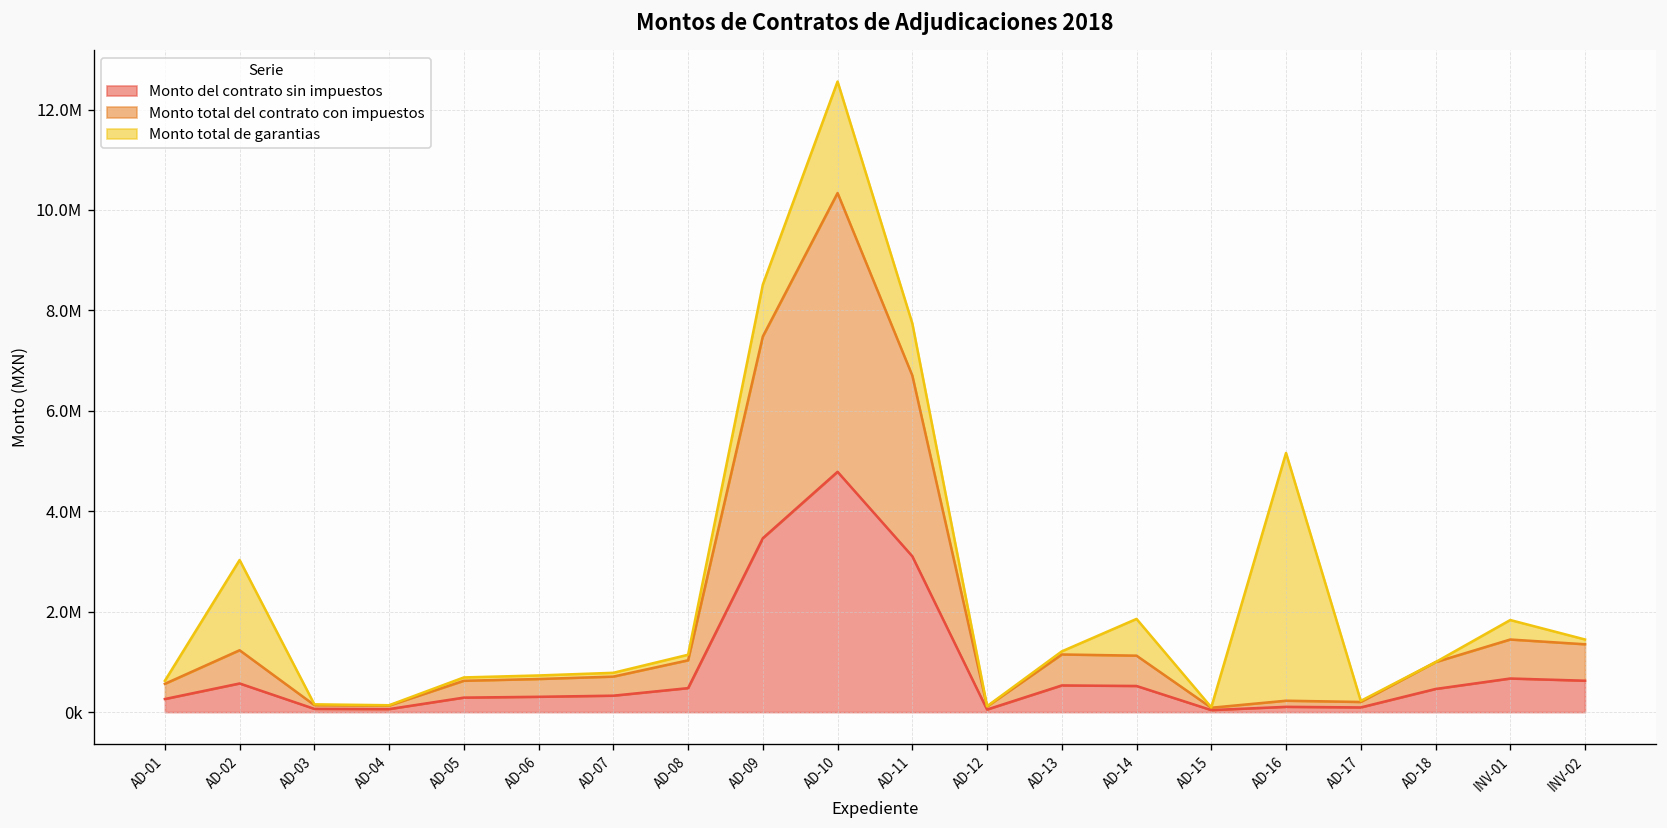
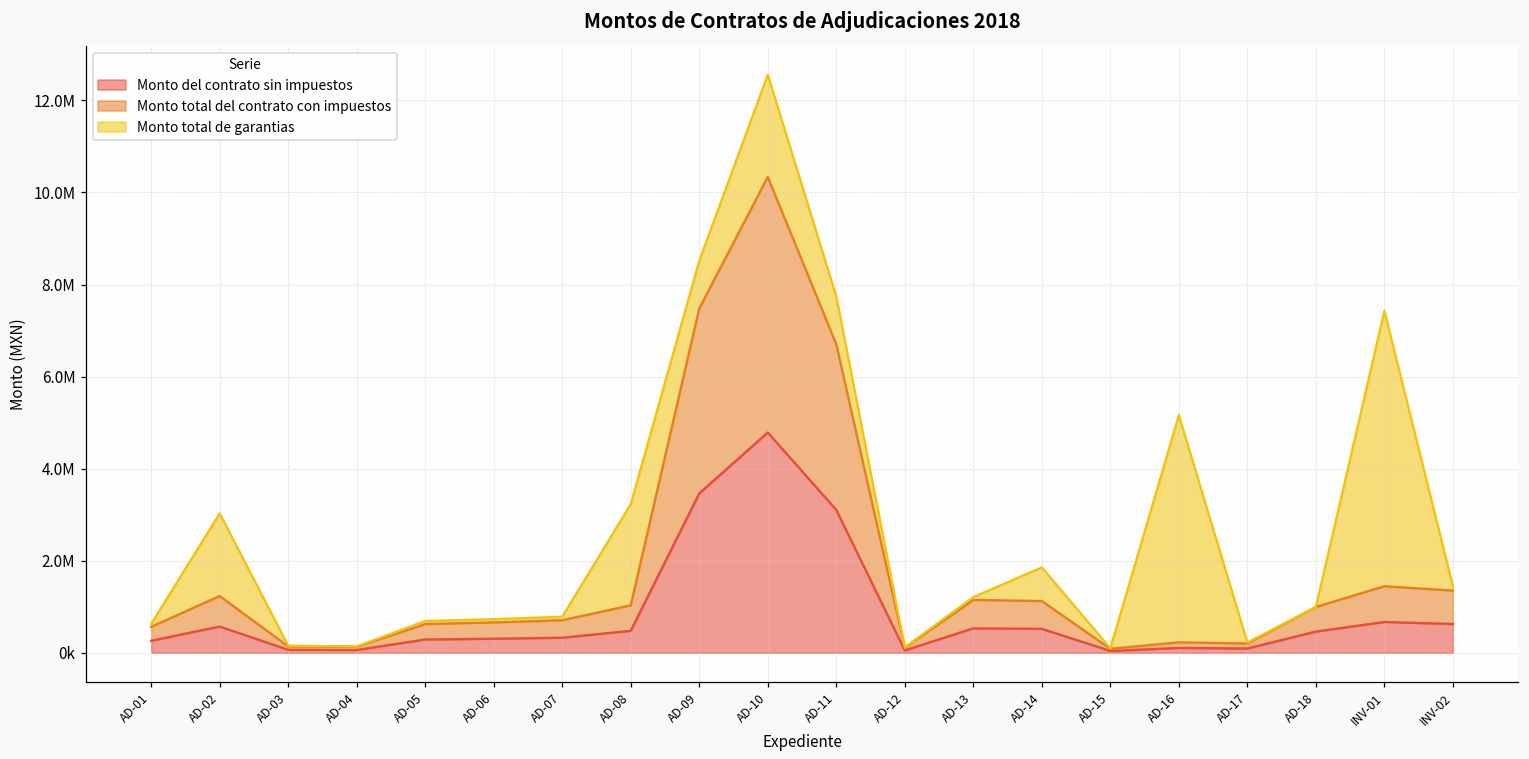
  {
    "Monto total de garantias": {
      "AD-01": 100000,
      "AD-02": 1800000,
      "AD-05": 100000,
      "AD-06": 100000,
      "AD-07": 100000,
-     "AD-08": 100000,
+     "AD-08": 2200000,
      "AD-09": 1000000,
      "AD-10": 2200000,
      "AD-11": 1000000,
      "AD-13": 100000,
      "AD-14": 700000,
      "AD-16": 4900000,
-     "INV-01": 400000,
+     "INV-01": 6000000,
      "INV-02": 100000
    }
  }
